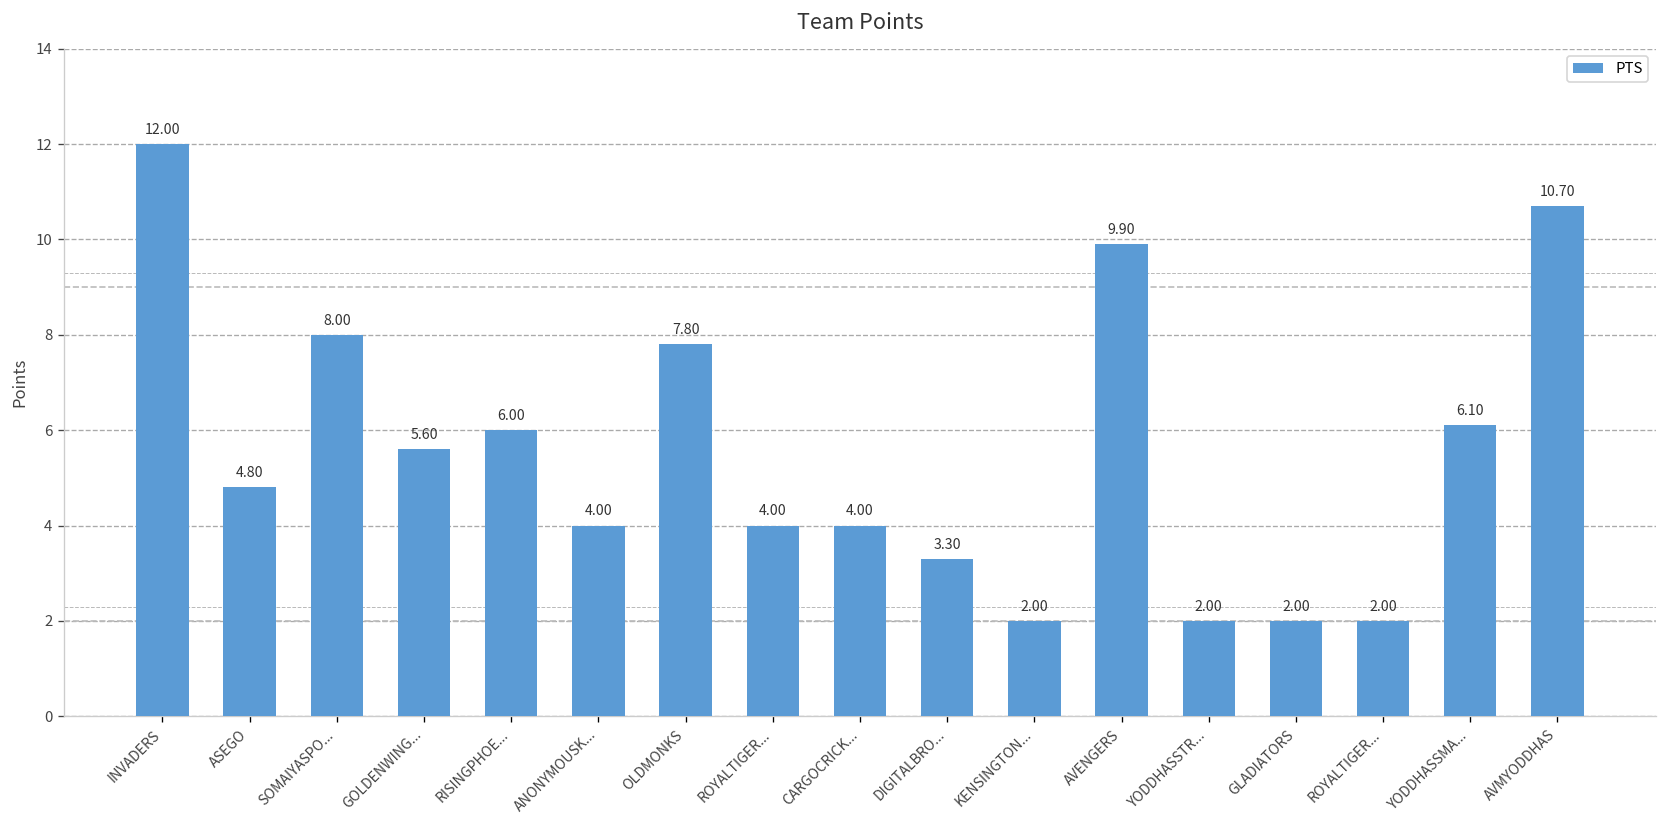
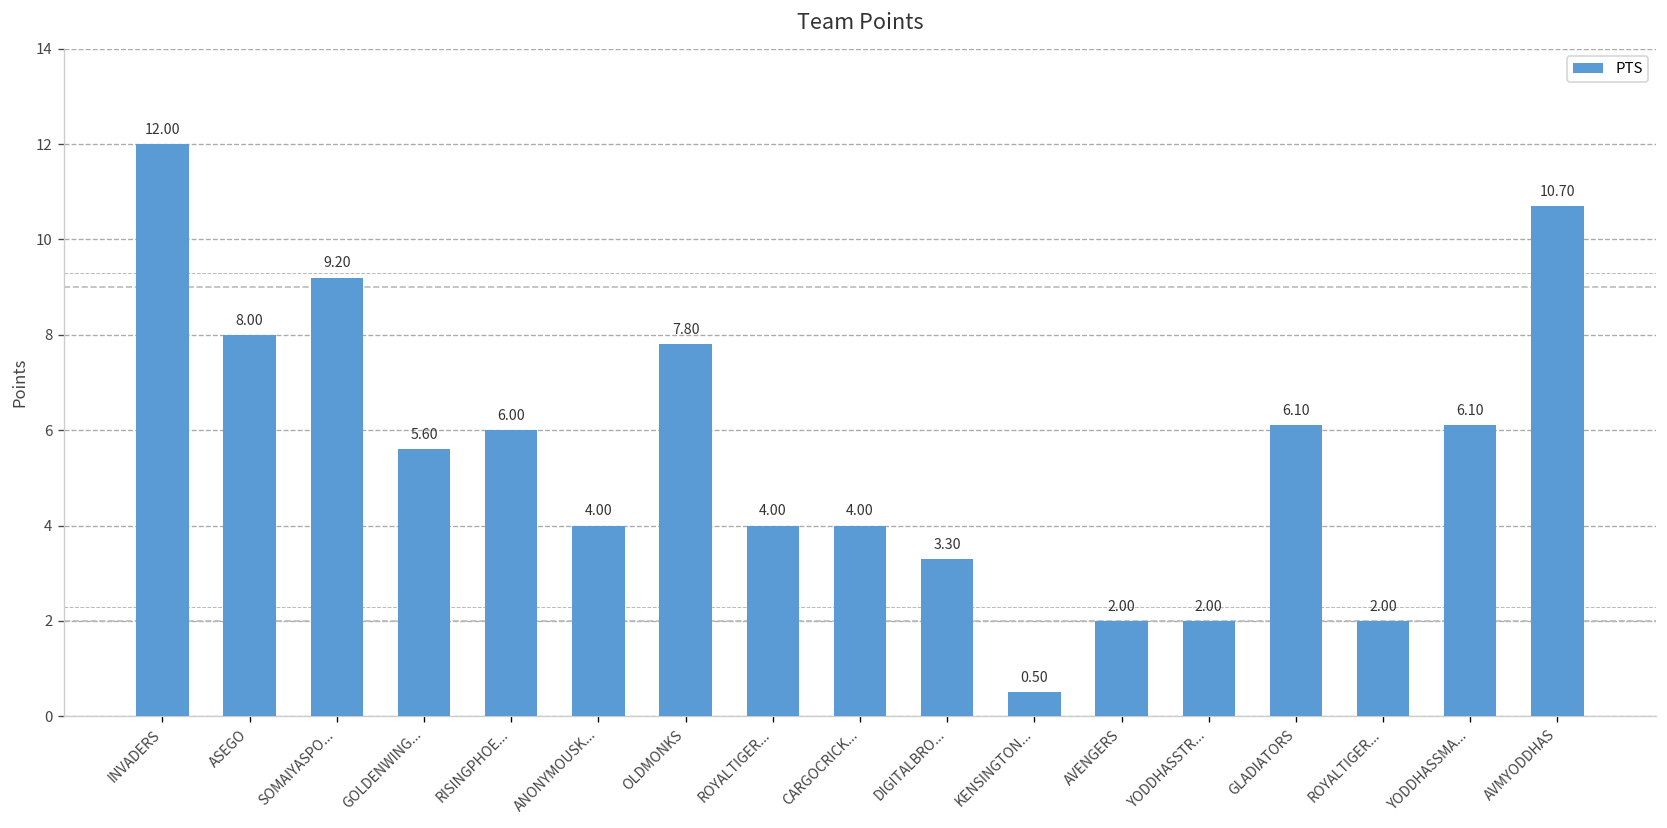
  {
    "INVADERS": 12.00,
-   "ASEGO": 4.80,
-   "SOMAIYASPO...": 8.00,
+   "ASEGO": 8.00,
+   "SOMAIYASPO...": 9.20,
    "GOLDENWING...": 5.60,
    "RISINGPHOE...": 6.00,
    "ANONYMOUSK...": 4.00,
    "OLDMONKS": 7.80,
    "CARGOCRICK...": 4.00,
    "DIGITALBRO...": 3.30,
-   "KENSINGTON...": 2.00,
-   "AVENGERS": 9.90,
+   "KENSINGTON...": 0.50,
+   "AVENGERS": 2.00,
    "YODDHASSTR...": 2.00,
-   "GLADIATORS": 2.00,
+   "GLADIATORS": 6.10,
    "YODDHASSMA...": 6.10,
    "AVMYODDHAS": 10.70
  }
